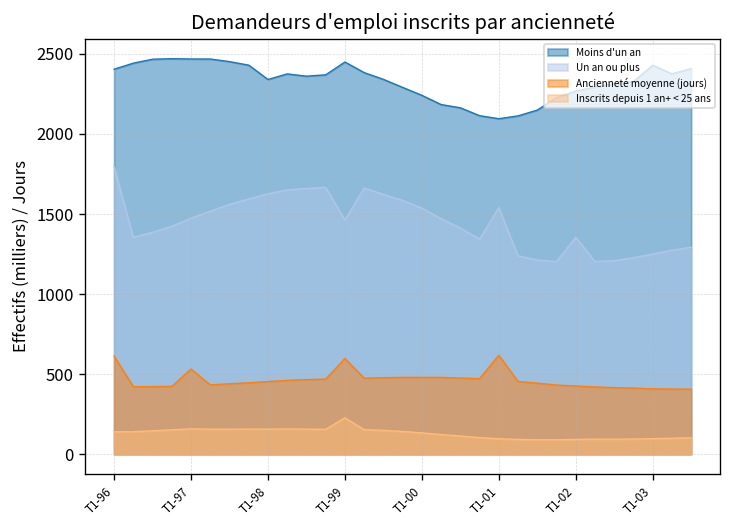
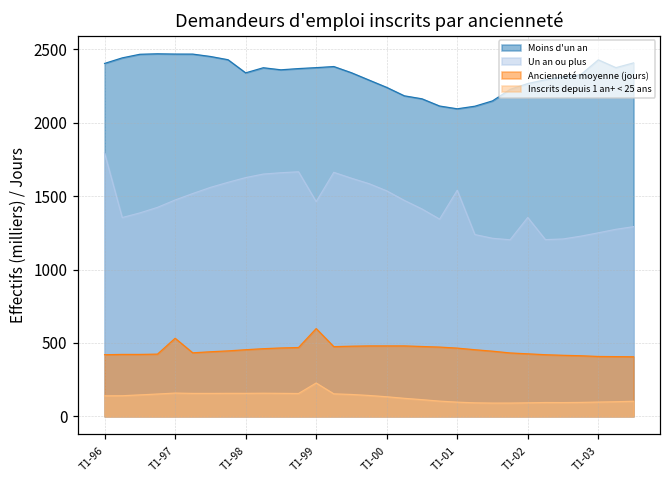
  {
    "Moins d'un an": {
      "T1-96": 2400,
      "T1-97": 2470,
      "T1-98": 2340,
-     "T1-99": 2450,
+     "T1-99": 2380,
      "T1-00": 2240,
      "T1-01": 2100
    },
    "Un an ou plus": {
      "T1-96": 1790,
      "T1-97": 1470,
      "T1-98": 1630,
      "T1-99": 1460,
      "T1-00": 1540,
      "T1-01": 1540,
      "T1-02": 1350,
      "T1-03": 1250
    },
    "Ancienneté moyenne (jours)": {
-     "T1-96": 610,
+     "T1-96": 420,
      "T1-97": 530,
      "T1-98": 450,
      "T1-99": 600,
      "T1-00": 480,
-     "T1-01": 620,
+     "T1-01": 470,
      "T1-02": 430,
      "T1-03": 410
    },
    "Inscrits depuis 1 an+ < 25 ans": {
      "T1-96": 140,
      "T1-97": 160,
      "T1-98": 160,
      "T1-99": 230,
      "T1-00": 130,
      "T1-01": 100,
      "T1-02": 90,
      "T1-03": 100
    }
  }
